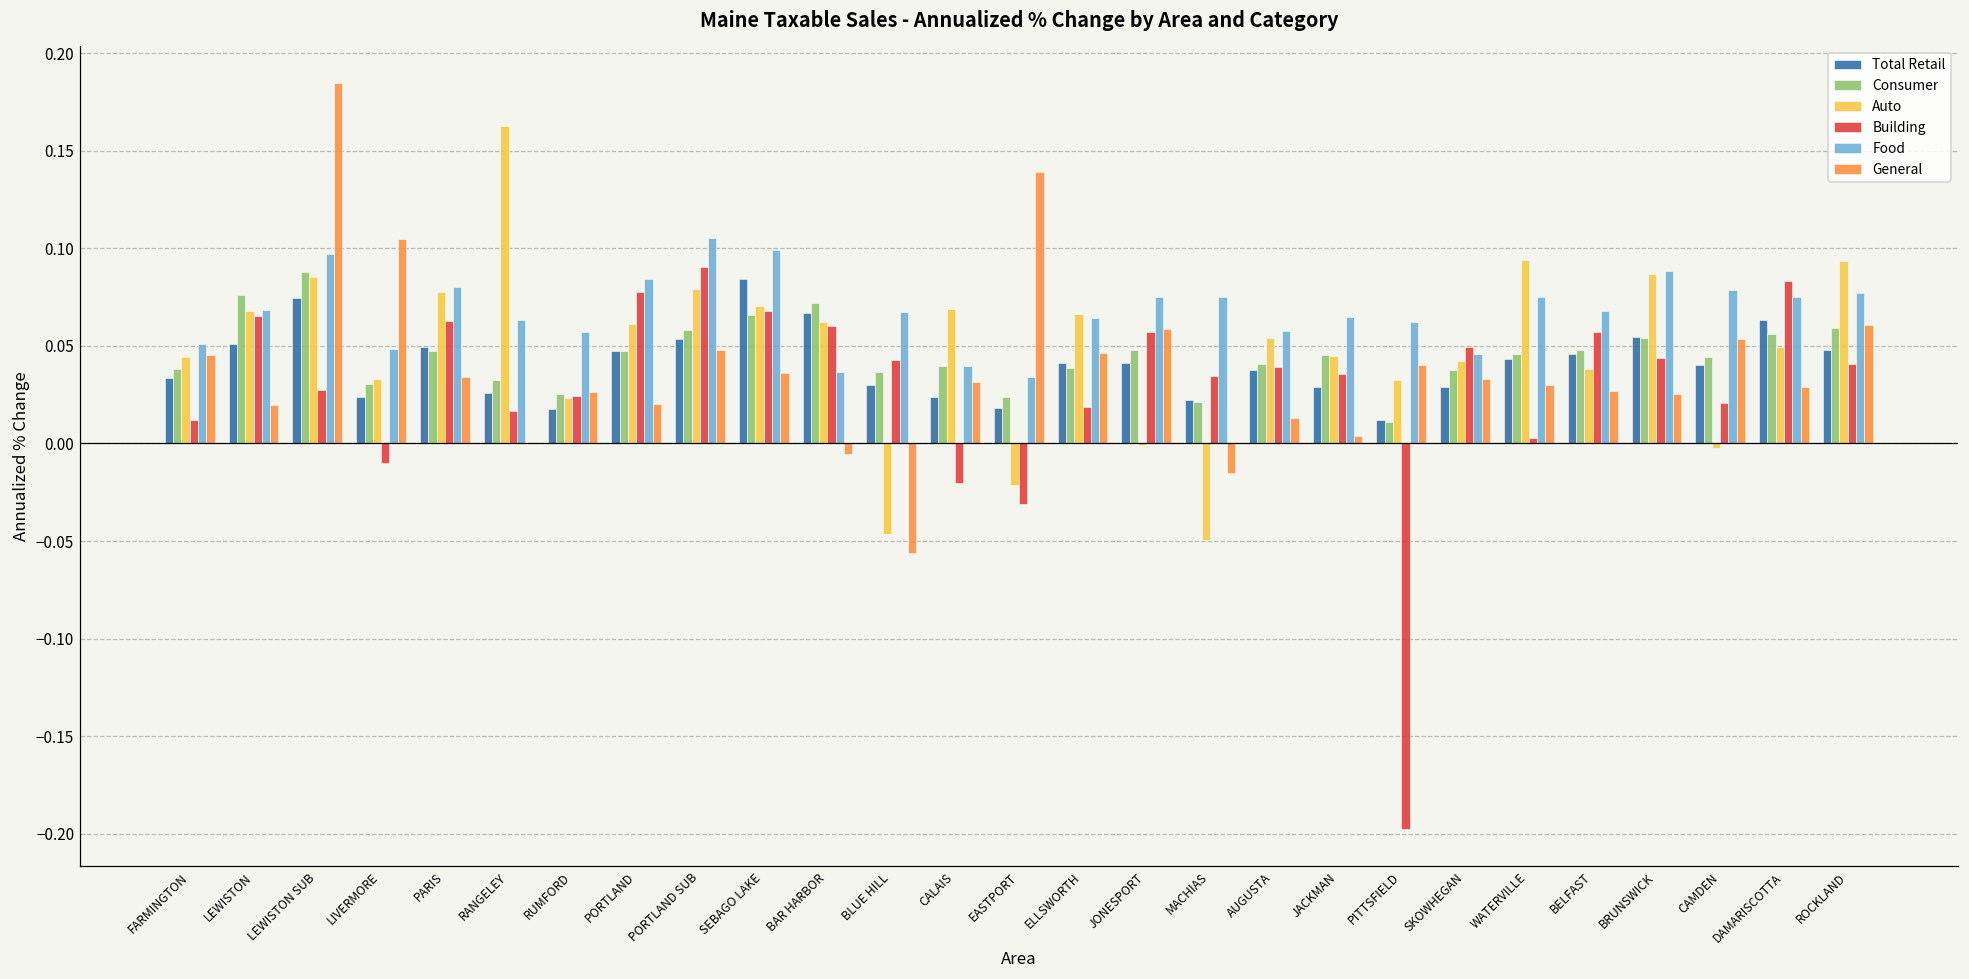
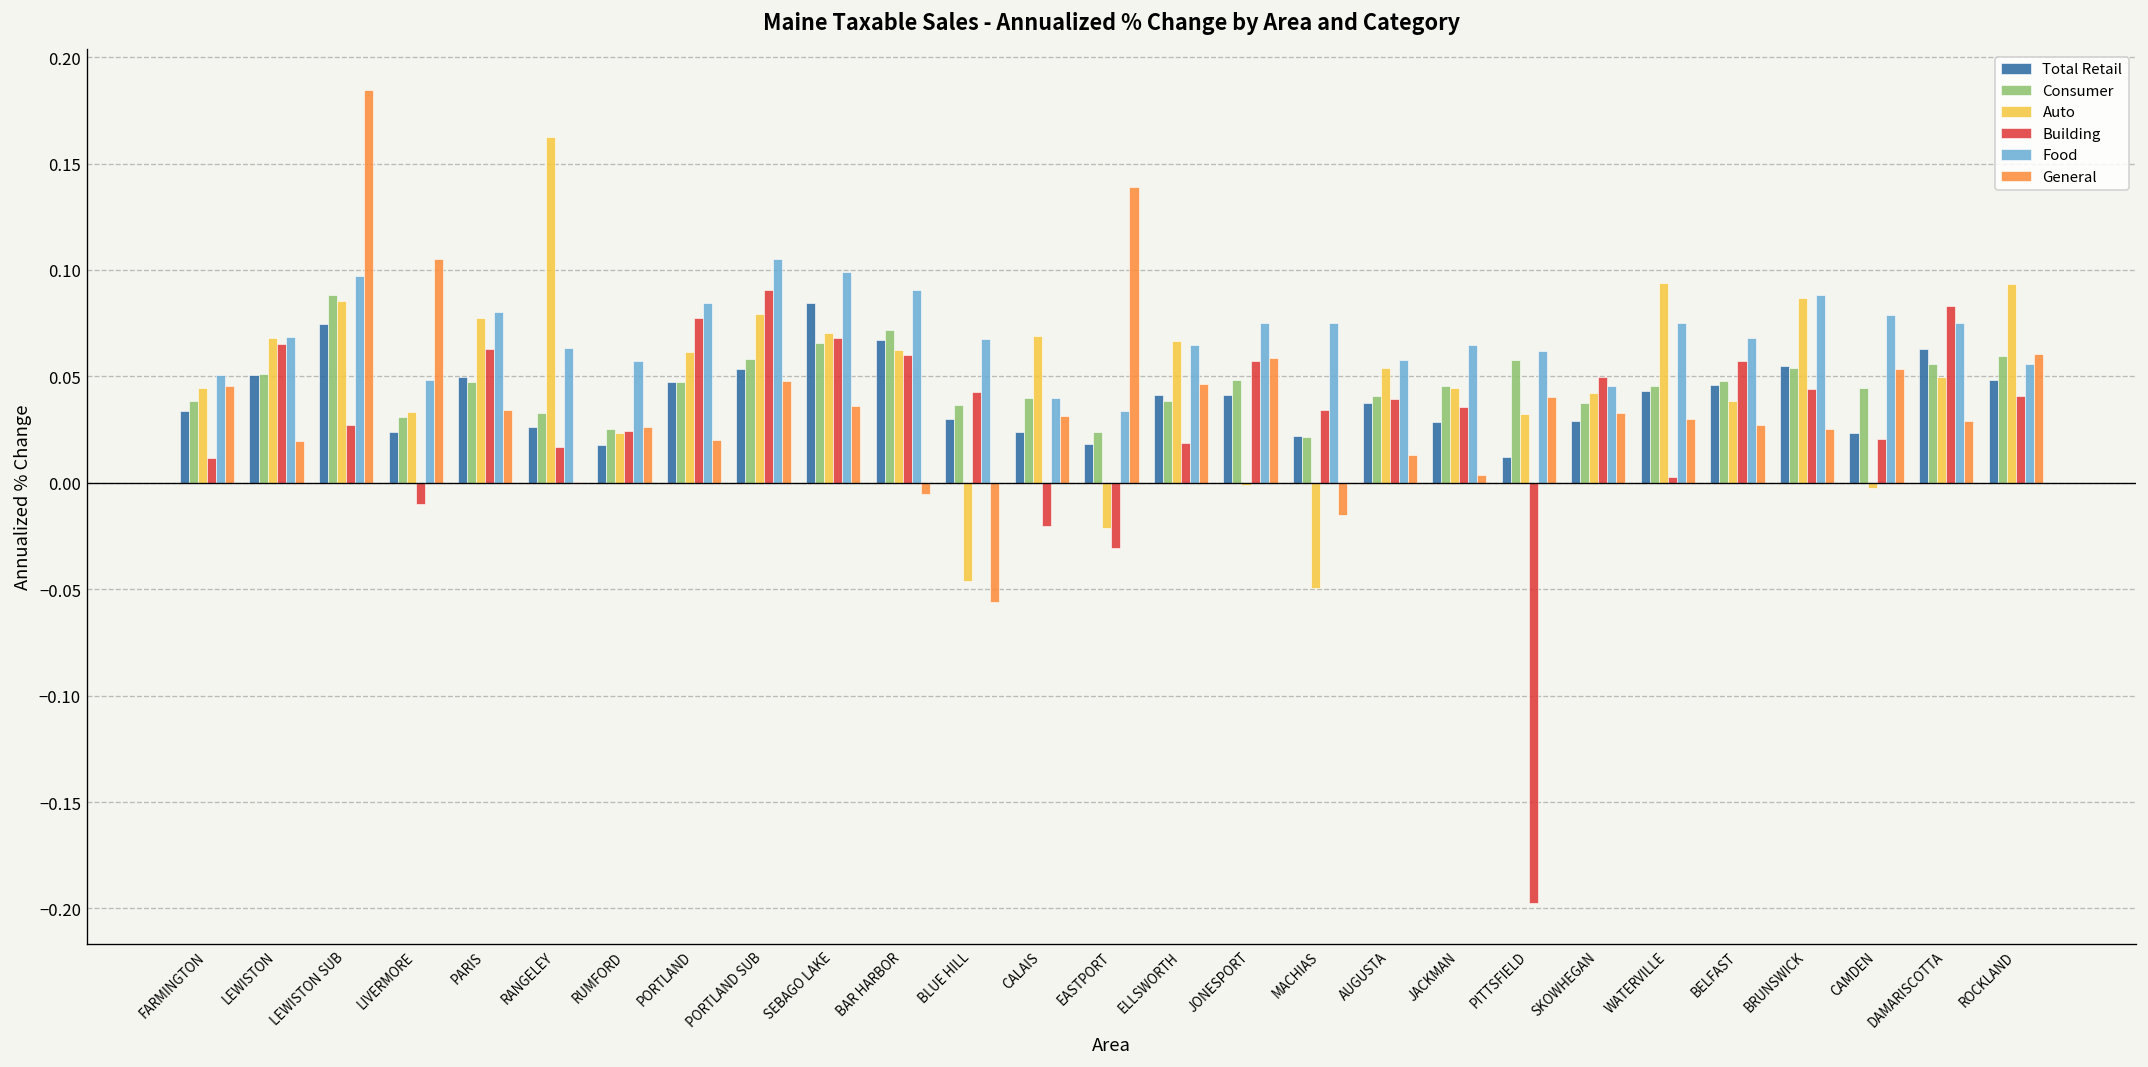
  {
    "Total Retail": {
      "FARMINGTON": 0.034,
      "LEWISTON": 0.051,
      "LEWISTON SUB": 0.075,
      "LIVERMORE": 0.024,
      "PARIS": 0.050,
      "RANGELEY": 0.026,
      "RUMFORD": 0.018,
      "PORTLAND": 0.047,
      "PORTLAND SUB": 0.054,
      "SEBAGO LAKE": 0.084,
      "BAR HARBOR": 0.067,
      "BLUE HILL": 0.030,
      "CALAIS": 0.024,
      "EASTPORT": 0.018,
      "ELLSWORTH": 0.041,
      "JONESPORT": 0.041,
      "MACHIAS": 0.022,
      "AUGUSTA": 0.038,
      "JACKMAN": 0.029,
      "PITTSFIELD": 0.012,
      "SKOWHEGAN": 0.029,
      "WATERVILLE": 0.043,
      "BELFAST": 0.046,
      "BRUNSWICK": 0.055,
-     "CAMDEN": 0.040,
+     "CAMDEN": 0.023,
      "DAMARISCOTTA": 0.063,
      "ROCKLAND": 0.048
    },
    "Consumer": {
      "FARMINGTON": 0.038,
-     "LEWISTON": 0.076,
+     "LEWISTON": 0.051,
      "LEWISTON SUB": 0.088,
      "LIVERMORE": 0.031,
      "PARIS": 0.047,
      "RANGELEY": 0.033,
      "RUMFORD": 0.025,
      "PORTLAND": 0.047,
      "PORTLAND SUB": 0.058,
      "SEBAGO LAKE": 0.066,
      "BAR HARBOR": 0.072,
      "BLUE HILL": 0.037,
      "CALAIS": 0.040,
      "EASTPORT": 0.024,
      "ELLSWORTH": 0.039,
      "JONESPORT": 0.048,
      "MACHIAS": 0.021,
      "AUGUSTA": 0.041,
      "JACKMAN": 0.045,
-     "PITTSFIELD": 0.011,
+     "PITTSFIELD": 0.058,
      "SKOWHEGAN": 0.038,
      "WATERVILLE": 0.046,
      "BELFAST": 0.048,
      "BRUNSWICK": 0.054,
      "CAMDEN": 0.044,
      "DAMARISCOTTA": 0.056,
      "ROCKLAND": 0.059
    },
    "Building": {
      "FARMINGTON": 0.012,
      "LEWISTON": 0.065,
      "LEWISTON SUB": 0.027,
      "LIVERMORE": -0.010,
      "PARIS": 0.063,
      "RANGELEY": 0.017,
      "RUMFORD": 0.024,
      "PORTLAND": 0.078,
      "PORTLAND SUB": 0.090,
      "SEBAGO LAKE": 0.068,
      "BAR HARBOR": 0.060,
      "BLUE HILL": 0.043,
      "CALAIS": -0.020,
      "EASTPORT": -0.031,
      "ELLSWORTH": 0.019,
      "JONESPORT": 0.057,
      "MACHIAS": 0.034,
      "AUGUSTA": 0.039,
      "JACKMAN": 0.036,
      "PITTSFIELD": -0.197,
      "SKOWHEGAN": 0.049,
      "WATERVILLE": 0.003,
      "BELFAST": 0.057,
      "BRUNSWICK": 0.044,
      "CAMDEN": 0.021,
      "DAMARISCOTTA": 0.083,
      "ROCKLAND": 0.041
    },
    "Food": {
      "FARMINGTON": 0.051,
      "LEWISTON": 0.069,
      "LEWISTON SUB": 0.097,
      "LIVERMORE": 0.048,
      "PARIS": 0.080,
      "RANGELEY": 0.063,
      "RUMFORD": 0.057,
      "PORTLAND": 0.084,
      "PORTLAND SUB": 0.105,
      "SEBAGO LAKE": 0.099,
-     "BAR HARBOR": 0.037,
+     "BAR HARBOR": 0.091,
      "BLUE HILL": 0.068,
      "CALAIS": 0.040,
      "EASTPORT": 0.034,
      "ELLSWORTH": 0.065,
      "JONESPORT": 0.075,
      "MACHIAS": 0.075,
      "AUGUSTA": 0.058,
      "JACKMAN": 0.065,
      "PITTSFIELD": 0.062,
      "SKOWHEGAN": 0.046,
      "WATERVILLE": 0.075,
      "BELFAST": 0.068,
      "BRUNSWICK": 0.088,
      "CAMDEN": 0.079,
      "DAMARISCOTTA": 0.075,
-     "ROCKLAND": 0.077
+     "ROCKLAND": 0.056
    }
  }
